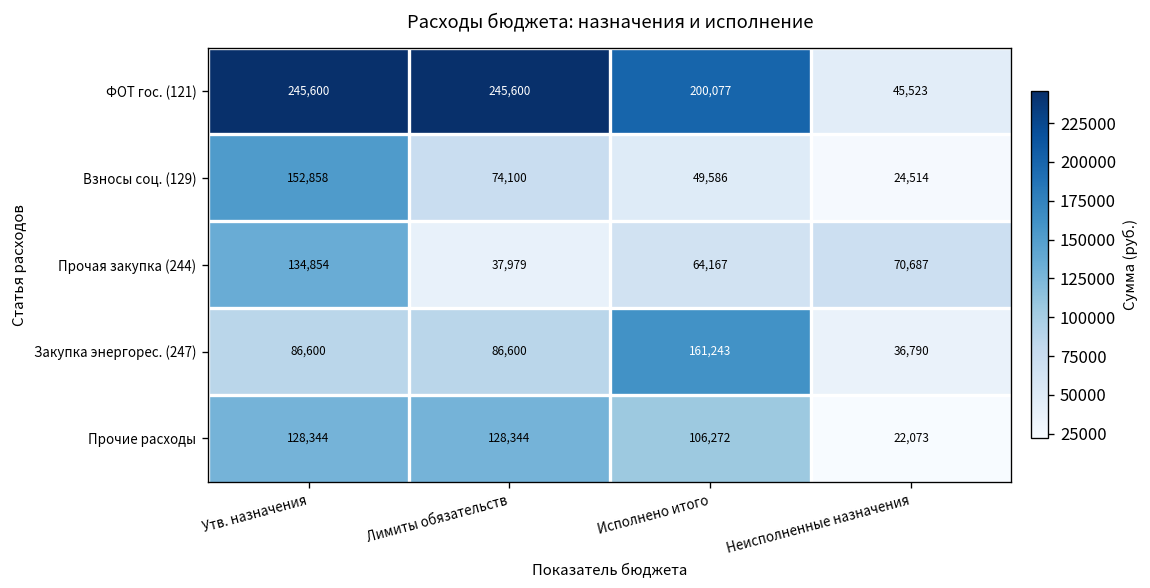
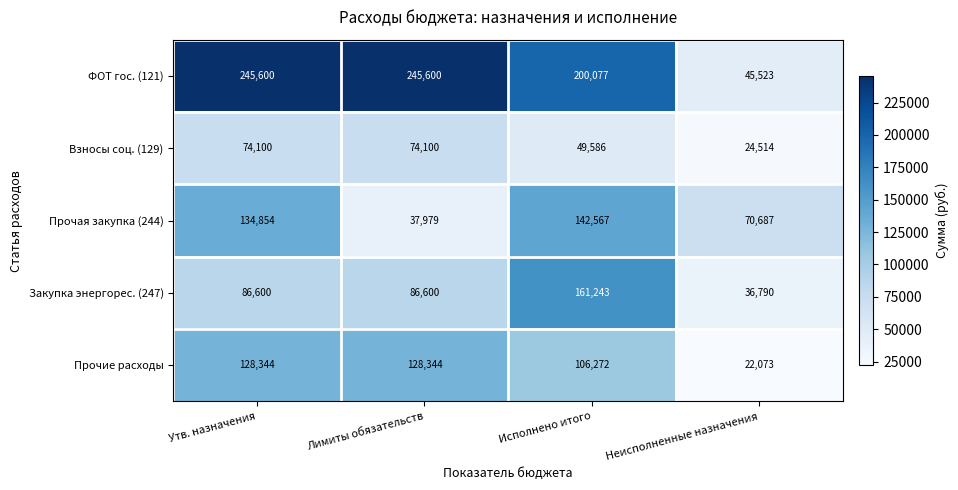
  {
    "ФОТ гос. (121)": {
      "Утв. назначения": "245,600",
      "Лимиты обязательств": "245,600",
      "Исполнено итого": "200,077",
      "Неисполненные назначения": "45,523"
    },
    "Взносы соц. (129)": {
-     "Утв. назначения": "152,858",
+     "Утв. назначения": "74,100",
      "Лимиты обязательств": "74,100",
      "Исполнено итого": "49,586",
      "Неисполненные назначения": "24,514"
    },
    "Прочая закупка (244)": {
      "Утв. назначения": "134,854",
      "Лимиты обязательств": "37,979",
-     "Исполнено итого": "64,167",
+     "Исполнено итого": "142,567",
      "Неисполненные назначения": "70,687"
    },
    "Закупка энергорес. (247)": {
      "Утв. назначения": "86,600",
      "Лимиты обязательств": "86,600",
      "Исполнено итого": "161,243",
      "Неисполненные назначения": "36,790"
    },
    "Прочие расходы": {
      "Утв. назначения": "128,344",
      "Лимиты обязательств": "128,344",
      "Исполнено итого": "106,272",
      "Неисполненные назначения": "22,073"
    }
  }
